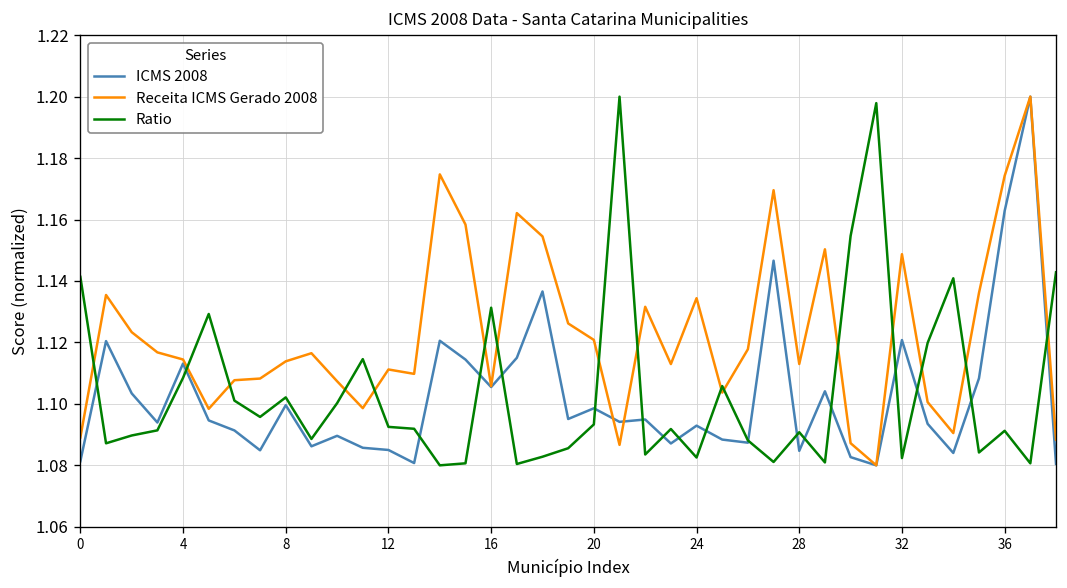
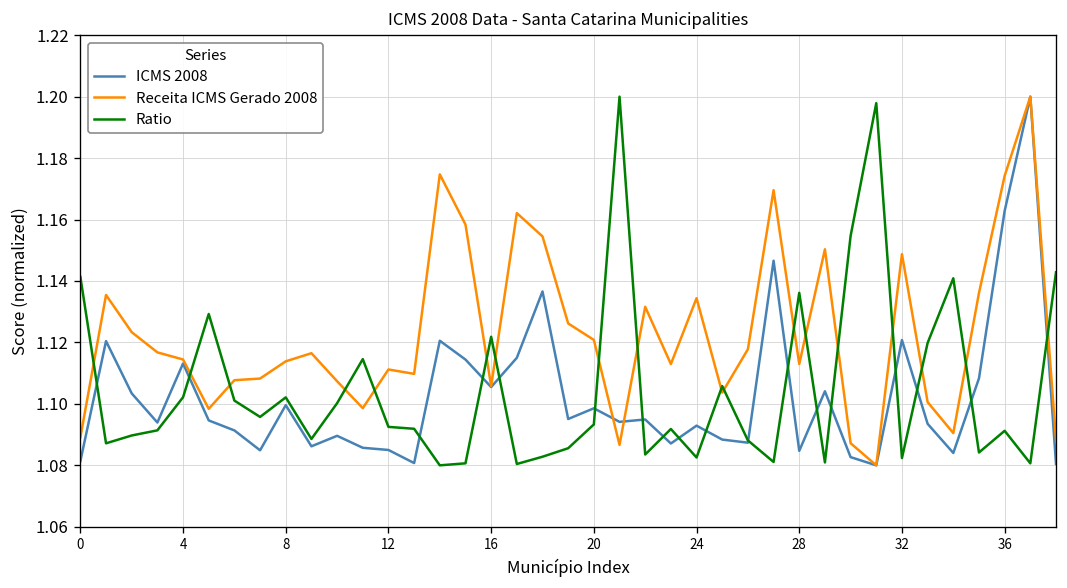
  {
    "ICMS 2008": {
      "0": 1.081,
      "4": 1.113,
      "8": 1.100,
      "12": 1.085,
      "20": 1.099,
      "24": 1.093,
      "28": 1.085,
      "32": 1.121,
      "36": 1.163
    },
    "Receita ICMS Gerado 2008": {
      "0": 1.089,
      "4": 1.114,
      "8": 1.114,
      "12": 1.111,
      "20": 1.121,
      "24": 1.134,
      "28": 1.113,
      "32": 1.149,
      "36": 1.174
    },
    "Ratio": {
      "0": 1.141,
-     "4": 1.108,
+     "4": 1.102,
      "8": 1.102,
      "12": 1.093,
-     "16": 1.131,
+     "16": 1.122,
      "20": 1.093,
      "24": 1.083,
-     "28": 1.091,
+     "28": 1.136,
      "32": 1.082,
      "36": 1.091
    }
  }
